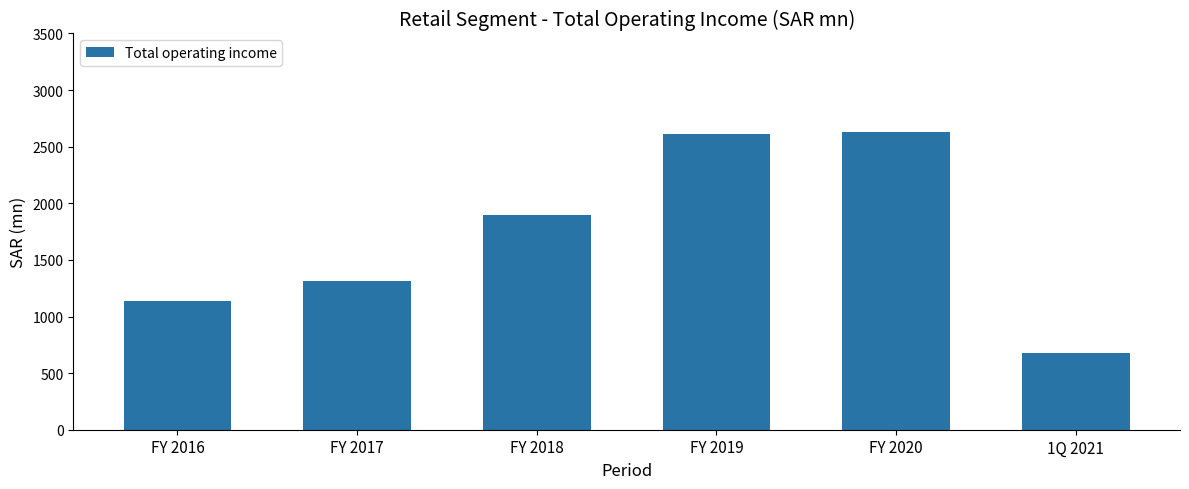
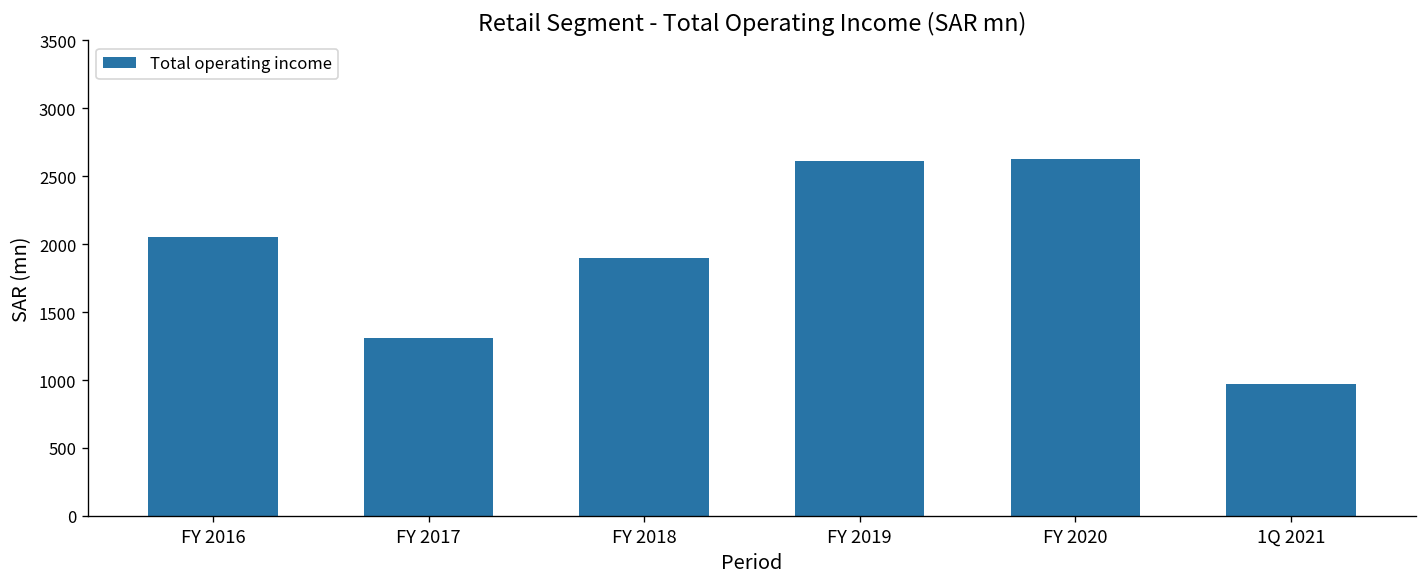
  {
-   "FY 2016": 1140,
+   "FY 2016": 2050,
    "FY 2017": 1310,
    "FY 2018": 1900,
    "FY 2019": 2610,
    "FY 2020": 2630,
-   "1Q 2021": 680
+   "1Q 2021": 970
  }
